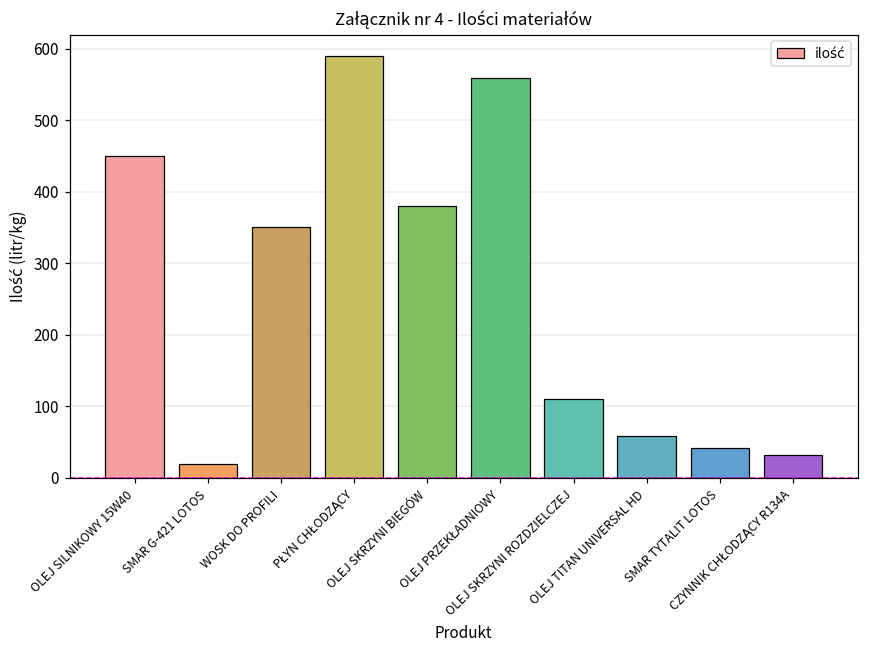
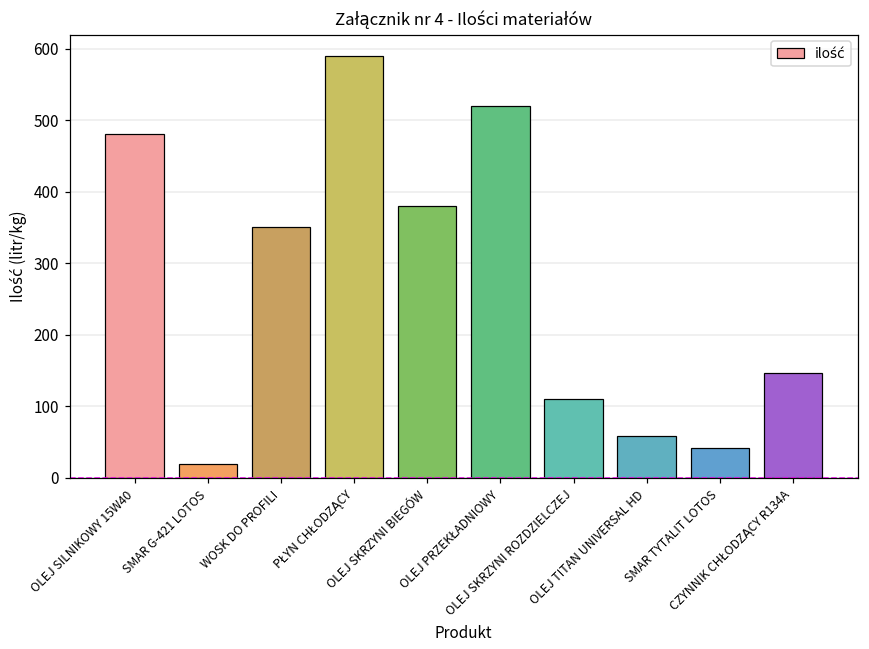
  {
-   "OLEJ SILNIKOWY 15W40": 450,
+   "OLEJ SILNIKOWY 15W40": 480,
    "SMAR G-421 LOTOS": 20,
    "WOSK DO PROFILI": 350,
    "PŁYN CHŁODZĄCY": 590,
    "OLEJ SKRZYNI BIEGÓW": 380,
-   "OLEJ PRZEKŁADNIOWY": 560,
+   "OLEJ PRZEKŁADNIOWY": 520,
    "OLEJ SKRZYNI ROZDZIELCZEJ": 110,
    "OLEJ TITAN UNIVERSAL HD": 60,
    "SMAR TYTALIT LOTOS": 40,
-   "CZYNNIK CHŁODZĄCY R134A": 30
+   "CZYNNIK CHŁODZĄCY R134A": 150
  }
